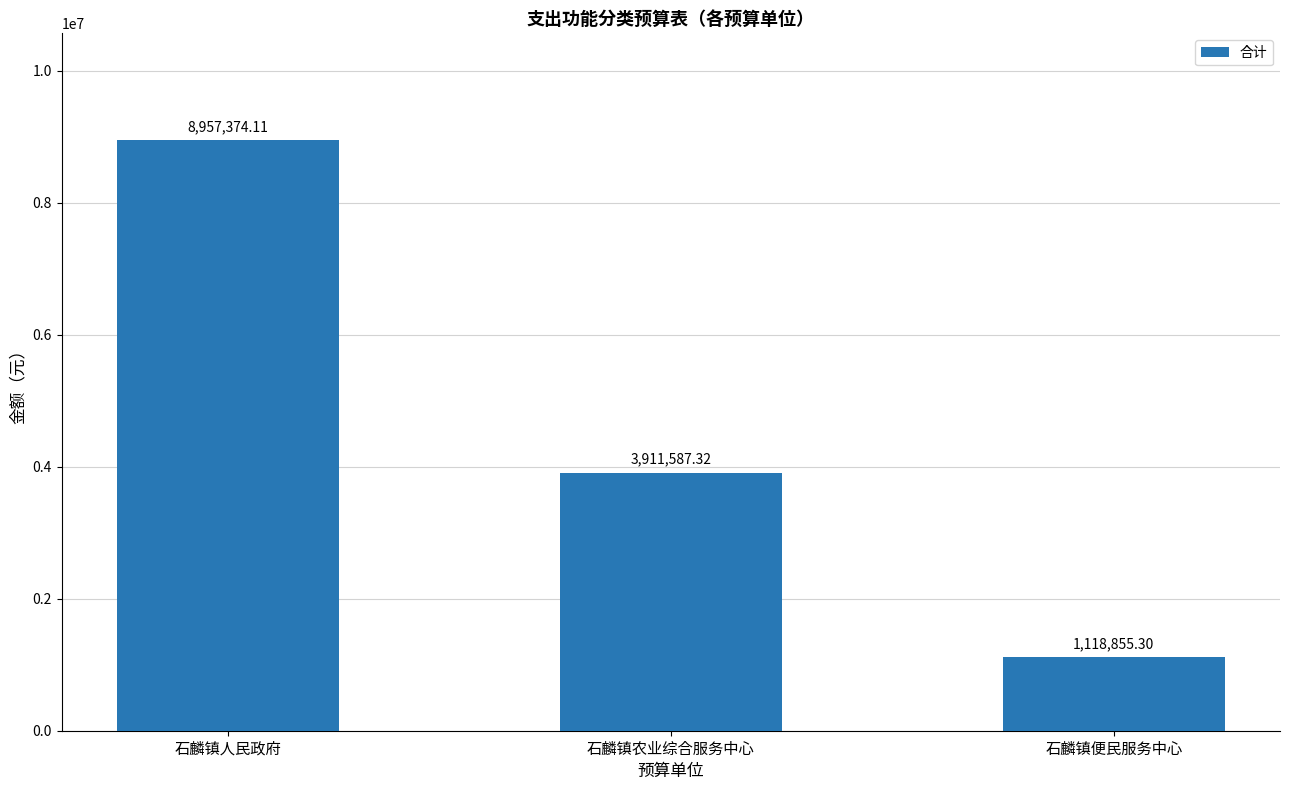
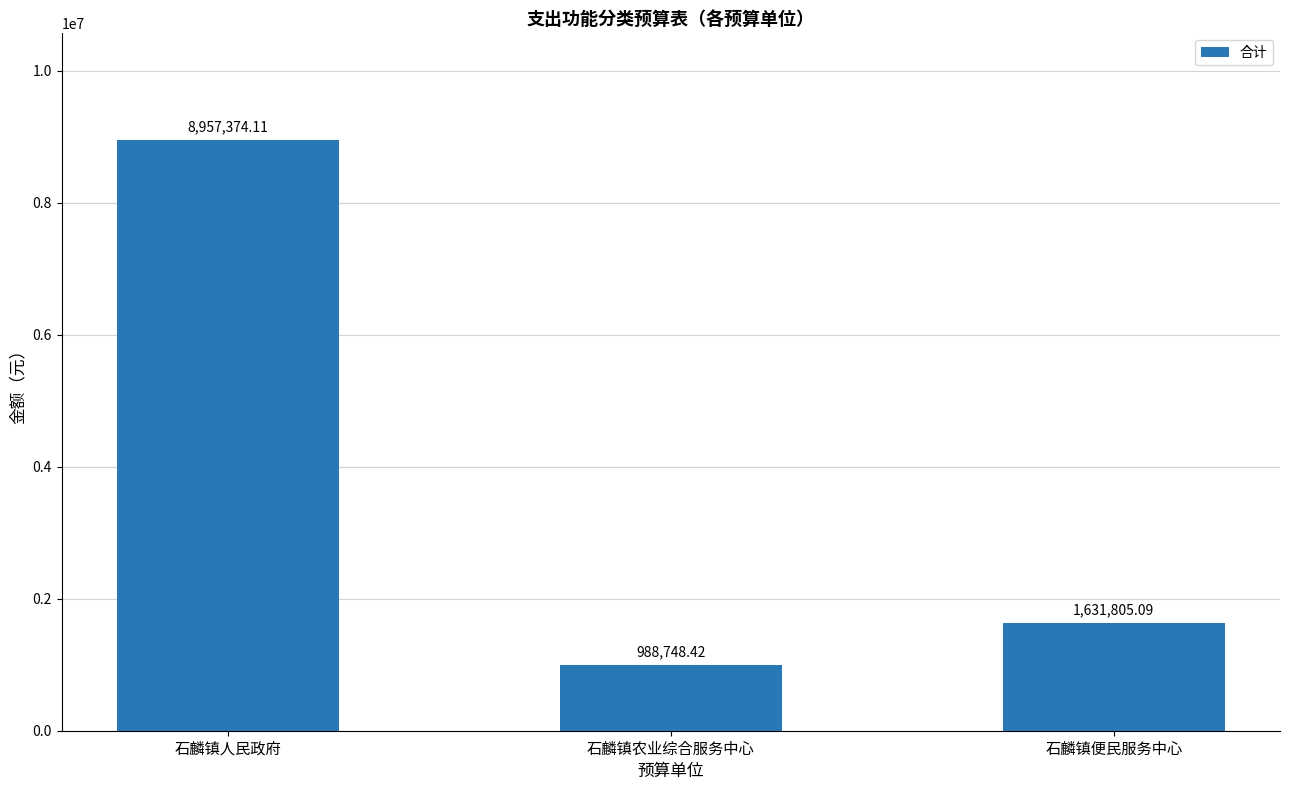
  {
    "石麟镇人民政府": "8,957,374.11",
-   "石麟镇农业综合服务中心": "3,911,587.32",
-   "石麟镇便民服务中心": "1,118,855.30"
+   "石麟镇农业综合服务中心": "988,748.42",
+   "石麟镇便民服务中心": "1,631,805.09"
  }
